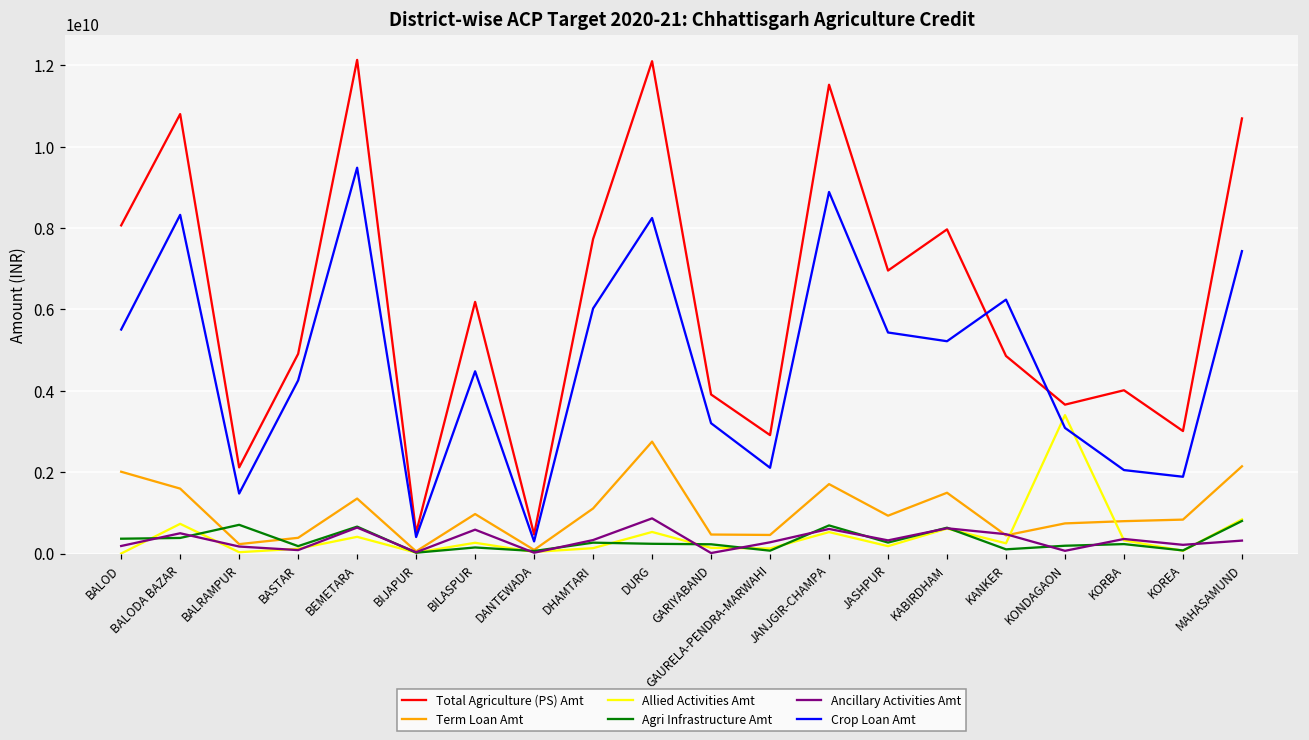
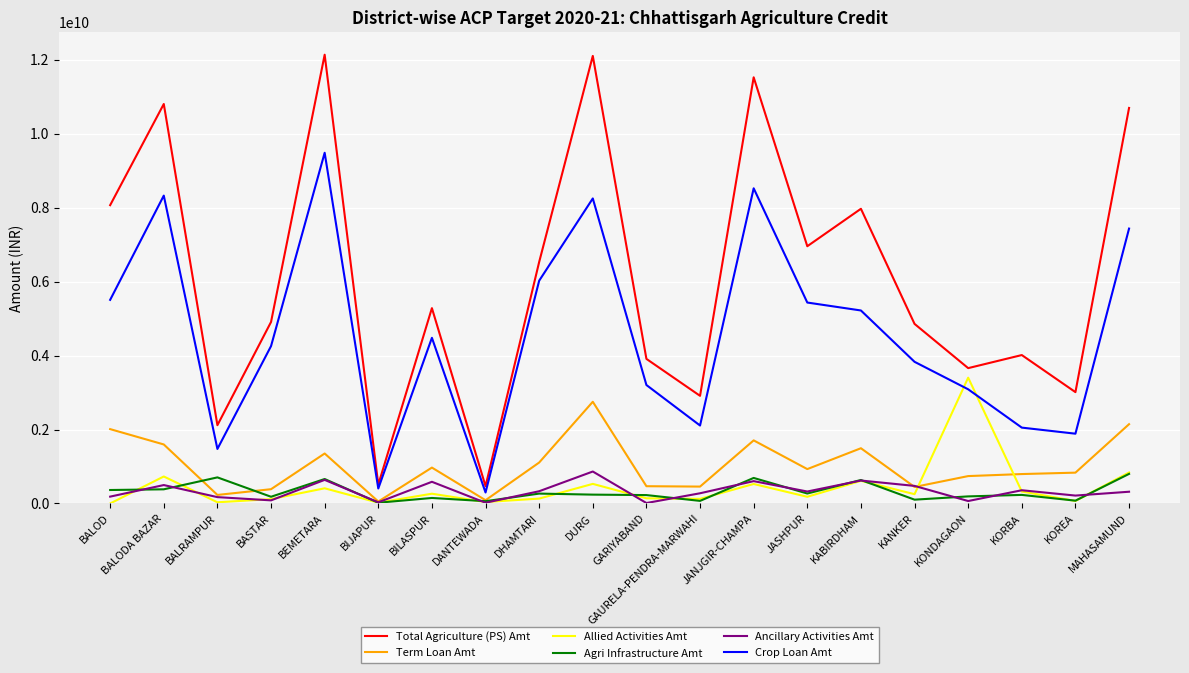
  {
    "Total Agriculture (PS) Amt": {
      "BALOD": 8100000000,
      "BALODA BAZAR": 10800000000,
      "BALRAMPUR": 2100000000,
      "BASTAR": 4900000000,
      "BEMETARA": 12100000000,
      "BIJAPUR": 500000000,
-     "BILASPUR": 6200000000,
+     "BILASPUR": 5300000000,
      "DANTEWADA": 500000000,
-     "DHAMTARI": 7700000000,
+     "DHAMTARI": 6500000000,
      "DURG": 12100000000,
      "GARIYABAND": 3900000000,
      "GAURELA-PENDRA-MARWAHI": 2900000000,
      "JANJGIR-CHAMPA": 11500000000,
      "JASHPUR": 7000000000,
      "KABIRDHAM": 8000000000,
      "KANKER": 4900000000,
      "KONDAGAON": 3700000000,
      "KORBA": 4000000000,
      "KOREA": 3000000000,
      "MAHASAMUND": 10700000000
    },
    "Term Loan Amt": {
      "BALOD": 2000000000,
      "BALODA BAZAR": 1600000000,
      "BASTAR": 400000000,
      "BEMETARA": 1400000000,
      "BILASPUR": 1000000000,
      "DHAMTARI": 1100000000,
      "DURG": 2800000000,
      "GARIYABAND": 500000000,
      "GAURELA-PENDRA-MARWAHI": 500000000,
      "JANJGIR-CHAMPA": 1700000000,
      "JASHPUR": 900000000,
      "KABIRDHAM": 1500000000,
      "KONDAGAON": 700000000,
      "KORBA": 800000000,
      "KOREA": 800000000,
      "MAHASAMUND": 2100000000
    },
    "Allied Activities Amt": {
      "BALOD": 0,
      "BALODA BAZAR": 700000000,
      "BALRAMPUR": 0,
      "BEMETARA": 400000000,
      "BILASPUR": 300000000,
      "DHAMTARI": 100000000,
      "DURG": 500000000,
      "GARIYABAND": 100000000,
      "JANJGIR-CHAMPA": 500000000,
      "JASHPUR": 200000000,
      "KANKER": 300000000,
      "KONDAGAON": 3400000000
    },
    "Agri Infrastructure Amt": {
      "BALOD": 400000000,
      "BALODA BAZAR": 400000000,
      "BALRAMPUR": 700000000,
      "BILASPUR": 100000000,
      "DURG": 200000000,
      "GARIYABAND": 200000000,
      "JANJGIR-CHAMPA": 700000000,
      "KANKER": 100000000,
      "KONDAGAON": 200000000,
      "KORBA": 200000000
    },
    "Ancillary Activities Amt": {
      "BALOD": 200000000,
      "BALODA BAZAR": 500000000,
      "BILASPUR": 600000000,
      "DURG": 900000000,
      "GARIYABAND": 0,
      "GAURELA-PENDRA-MARWAHI": 300000000,
      "JANJGIR-CHAMPA": 600000000,
      "KONDAGAON": 100000000,
      "KOREA": 200000000,
      "MAHASAMUND": 300000000
    },
    "Crop Loan Amt": {
      "BALOD": 5500000000,
      "BALODA BAZAR": 8300000000,
      "BALRAMPUR": 1500000000,
      "BASTAR": 4300000000,
      "BEMETARA": 9500000000,
      "BIJAPUR": 400000000,
      "BILASPUR": 4500000000,
      "DANTEWADA": 300000000,
      "DHAMTARI": 6000000000,
      "DURG": 8200000000,
      "GARIYABAND": 3200000000,
      "GAURELA-PENDRA-MARWAHI": 2100000000,
-     "JANJGIR-CHAMPA": 8900000000,
+     "JANJGIR-CHAMPA": 8500000000,
      "JASHPUR": 5400000000,
      "KABIRDHAM": 5200000000,
-     "KANKER": 6200000000,
+     "KANKER": 3800000000,
      "KONDAGAON": 3100000000,
      "KORBA": 2100000000,
      "KOREA": 1900000000,
      "MAHASAMUND": 7400000000
    }
  }
